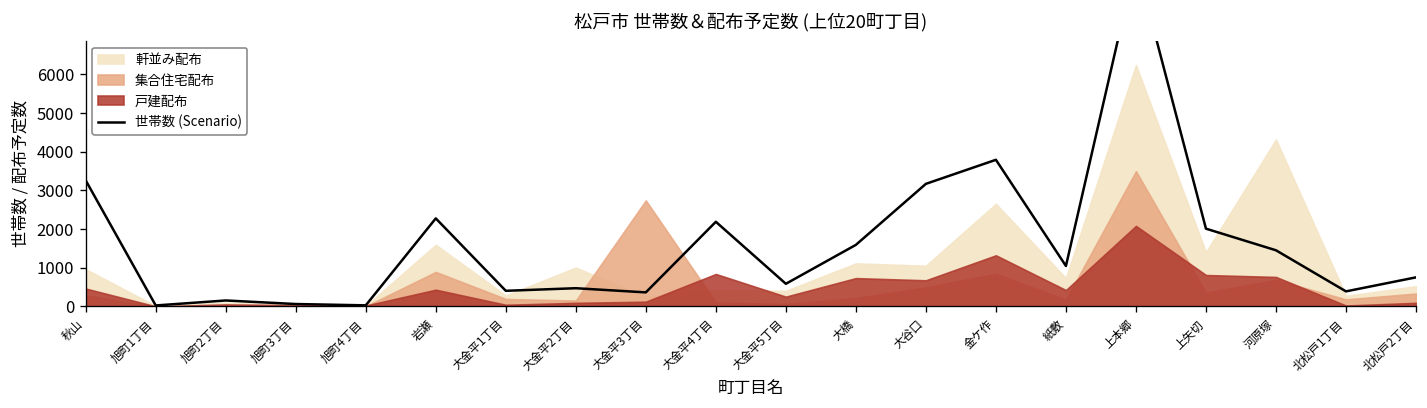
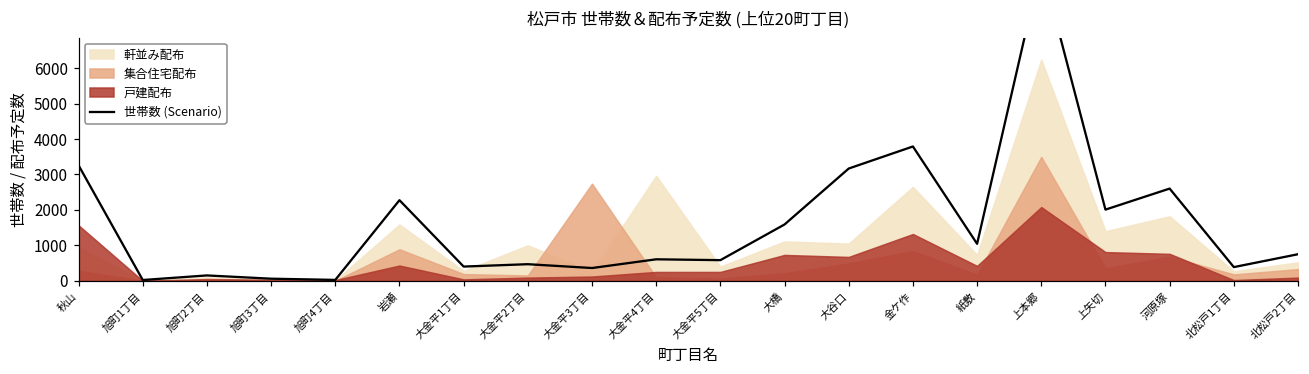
  {
    "世帯数 (Scenario)": {
      "秋山": 3300,
      "岩瀬": 2300,
      "大金平1丁目": 400,
      "大金平2丁目": 500,
      "大金平3丁目": 400,
-     "大金平4丁目": 2200,
+     "大金平4丁目": 600,
      "大金平5丁目": 600,
      "大橋": 1600,
      "大谷口": 3200,
      "金ケ作": 3800,
      "紙敷": 1000,
      "上矢切": 2000,
-     "河原塚": 1500,
+     "河原塚": 2600,
      "北松戸1丁目": 400,
      "北松戸2丁目": 800
    },
    "軒並み配布": {
      "秋山": 1000,
      "岩瀬": 1600,
      "大金平1丁目": 300,
      "大金平2丁目": 1000,
      "大金平3丁目": 300,
-     "大金平4丁目": 400,
+     "大金平4丁目": 3000,
      "大金平5丁目": 400,
      "大橋": 1100,
      "大谷口": 1100,
      "金ケ作": 2700,
      "紙敷": 700,
      "上本郷": 6200,
      "上矢切": 1400,
-     "河原塚": 4300,
+     "河原塚": 1800,
      "北松戸1丁目": 300,
      "北松戸2丁目": 500
    },
    "集合住宅配布": {
      "秋山": 300,
      "岩瀬": 900,
      "大金平1丁目": 200,
      "大金平3丁目": 2700,
      "大金平4丁目": 100,
      "大橋": 200,
      "大谷口": 500,
      "金ケ作": 800,
      "紙敷": 200,
      "上本郷": 3500,
      "上矢切": 400,
      "河原塚": 700,
      "北松戸1丁目": 200,
      "北松戸2丁目": 300
    },
    "戸建配布": {
-     "秋山": 500,
+     "秋山": 1600,
      "岩瀬": 400,
      "大金平3丁目": 100,
-     "大金平4丁目": 800,
+     "大金平4丁目": 300,
      "大金平5丁目": 300,
      "大橋": 700,
      "大谷口": 700,
      "金ケ作": 1300,
      "紙敷": 400,
      "上本郷": 2100,
      "上矢切": 800,
      "河原塚": 800,
      "北松戸2丁目": 100
    }
  }
